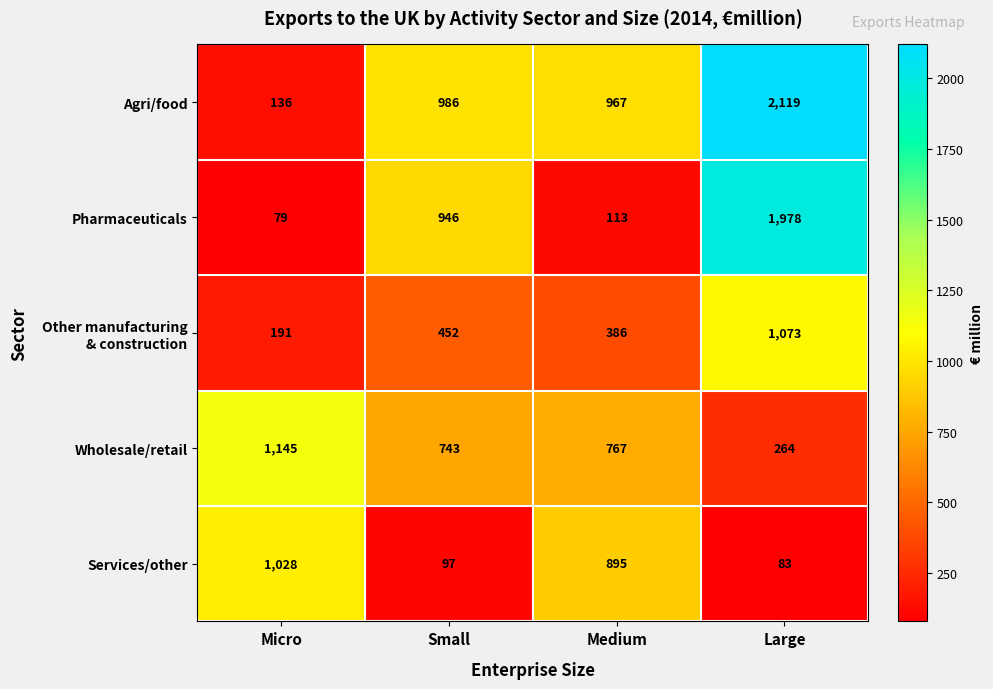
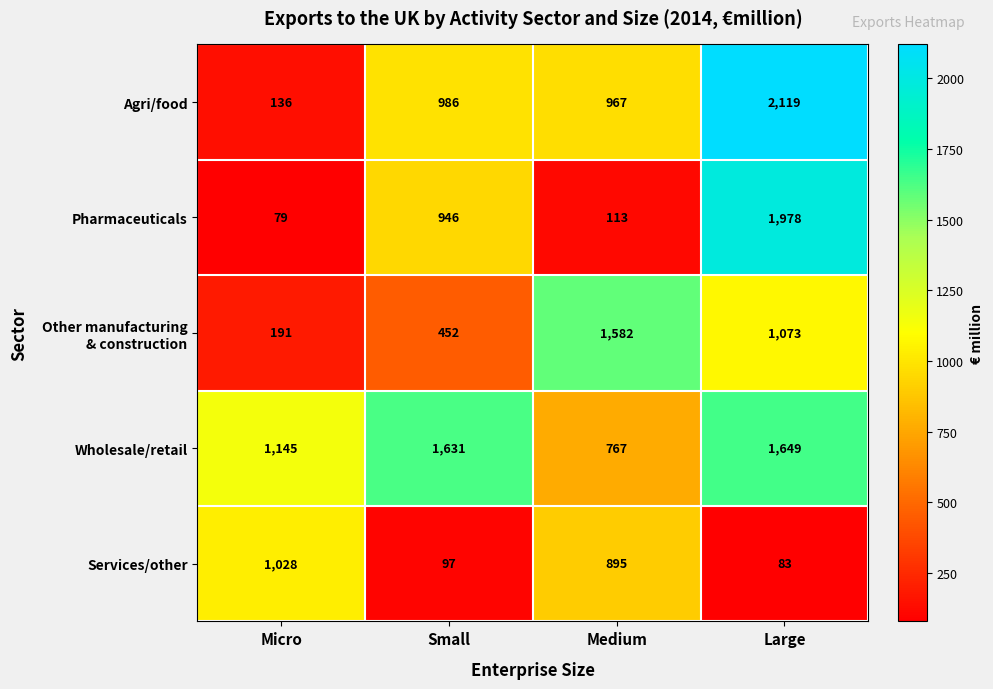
  {
    "Agri/food": {
      "Micro": "136",
      "Small": "986",
      "Medium": "967",
      "Large": "2,119"
    },
    "Pharmaceuticals": {
      "Micro": "79",
      "Small": "946",
      "Medium": "113",
      "Large": "1,978"
    },
    "Other manufacturing & construction": {
      "Micro": "191",
      "Small": "452",
-     "Medium": "386",
+     "Medium": "1,582",
      "Large": "1,073"
    },
    "Wholesale/retail": {
      "Micro": "1,145",
-     "Small": "743",
+     "Small": "1,631",
      "Medium": "767",
-     "Large": "264"
+     "Large": "1,649"
    },
    "Services/other": {
      "Micro": "1,028",
      "Small": "97",
      "Medium": "895",
      "Large": "83"
    }
  }
